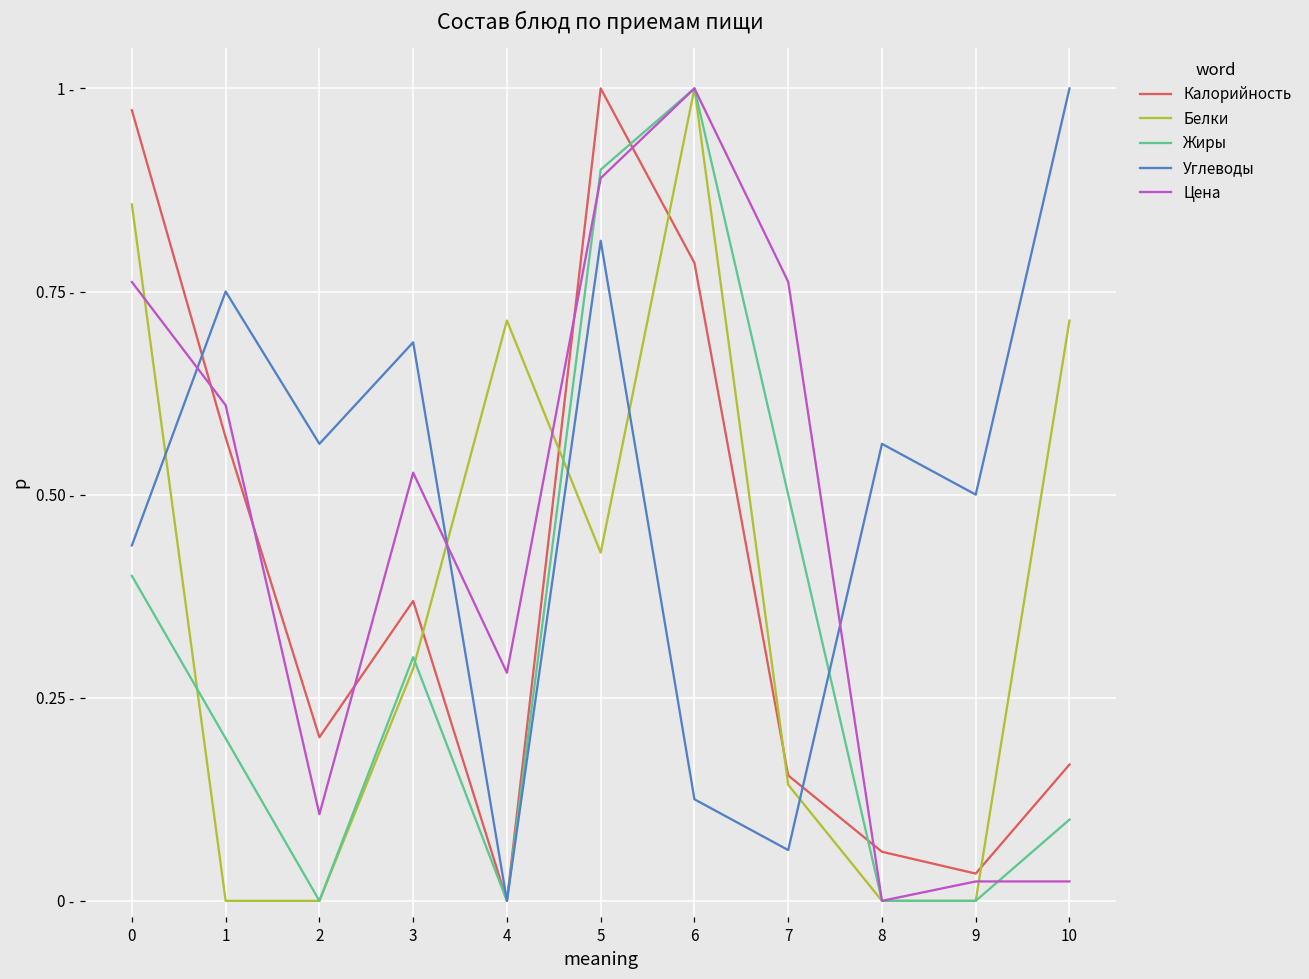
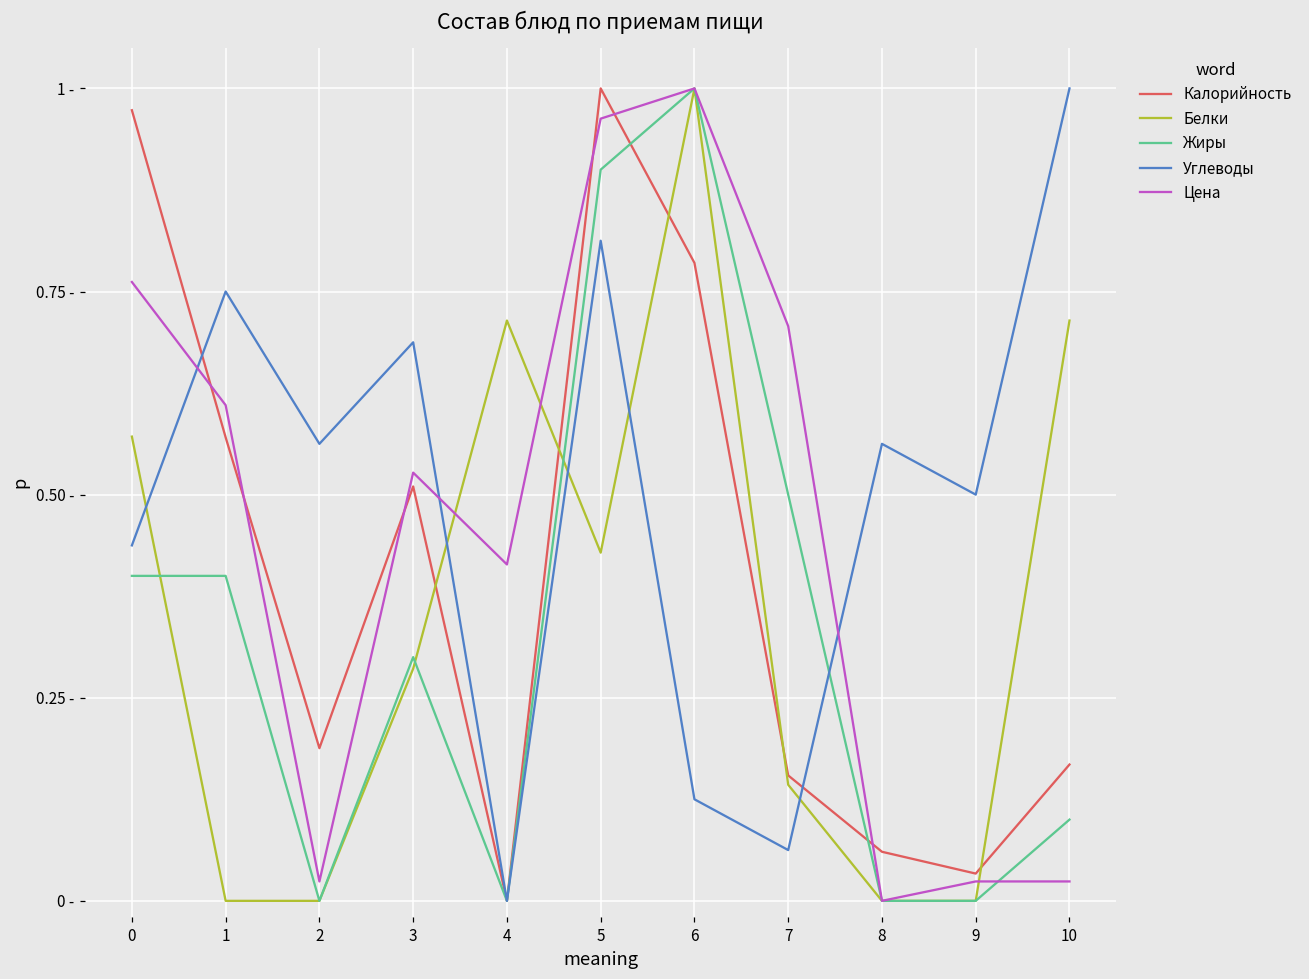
  {
    "Калорийность": {
      "0": "0.97 -",
      "1": "0.57 -",
-     "2": "0.20 -",
-     "3": "0.37 -",
+     "2": "0.19 -",
+     "3": "0.51 -",
      "5": "1.00 -",
      "6": "0.79 -",
      "7": "0.15 -",
      "8": "0.06 -",
      "9": "0.03 -",
      "10": "0.17 -"
    },
    "Белки": {
-     "0": "0.86 -",
+     "0": "0.57 -",
      "1": "0.00 -",
      "3": "0.29 -",
      "4": "0.71 -",
      "5": "0.43 -",
      "7": "0.14 -",
      "10": "0.71 -"
    },
    "Жиры": {
      "0": "0.40 -",
-     "1": "0.20 -",
+     "1": "0.40 -",
      "3": "0.30 -",
      "5": "0.90 -",
      "7": "0.50 -",
      "10": "0.10 -"
    },
    "Углеводы": {
      "0": "0.44 -",
      "1": "0.75 -",
      "2": "0.56 -",
      "3": "0.69 -",
      "5": "0.81 -",
      "6": "0.13 -",
      "7": "0.06 -",
      "8": "0.56 -",
      "9": "0.50 -",
      "10": "1.00 -"
    },
    "Цена": {
      "0": "0.76 -",
      "1": "0.61 -",
-     "2": "0.11 -",
+     "2": "0.02 -",
      "3": "0.53 -",
-     "4": "0.28 -",
-     "5": "0.89 -",
-     "7": "0.76 -",
+     "4": "0.41 -",
+     "5": "0.96 -",
+     "7": "0.71 -",
      "9": "0.02 -",
      "10": "0.02 -"
    }
  }
